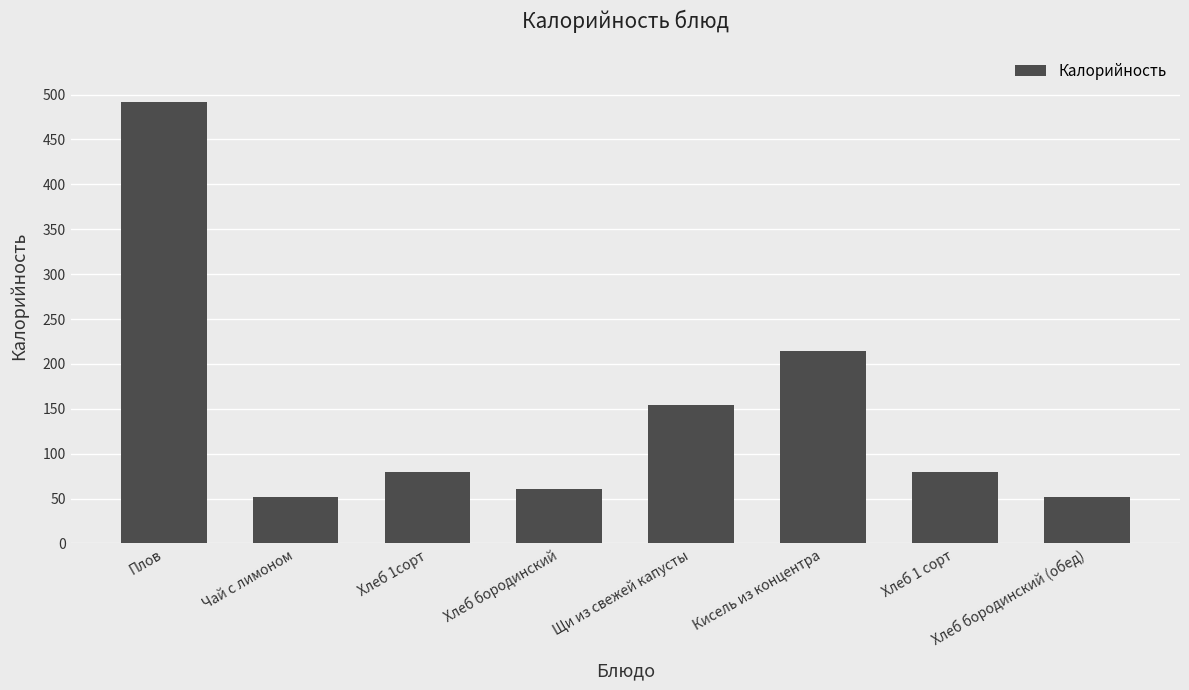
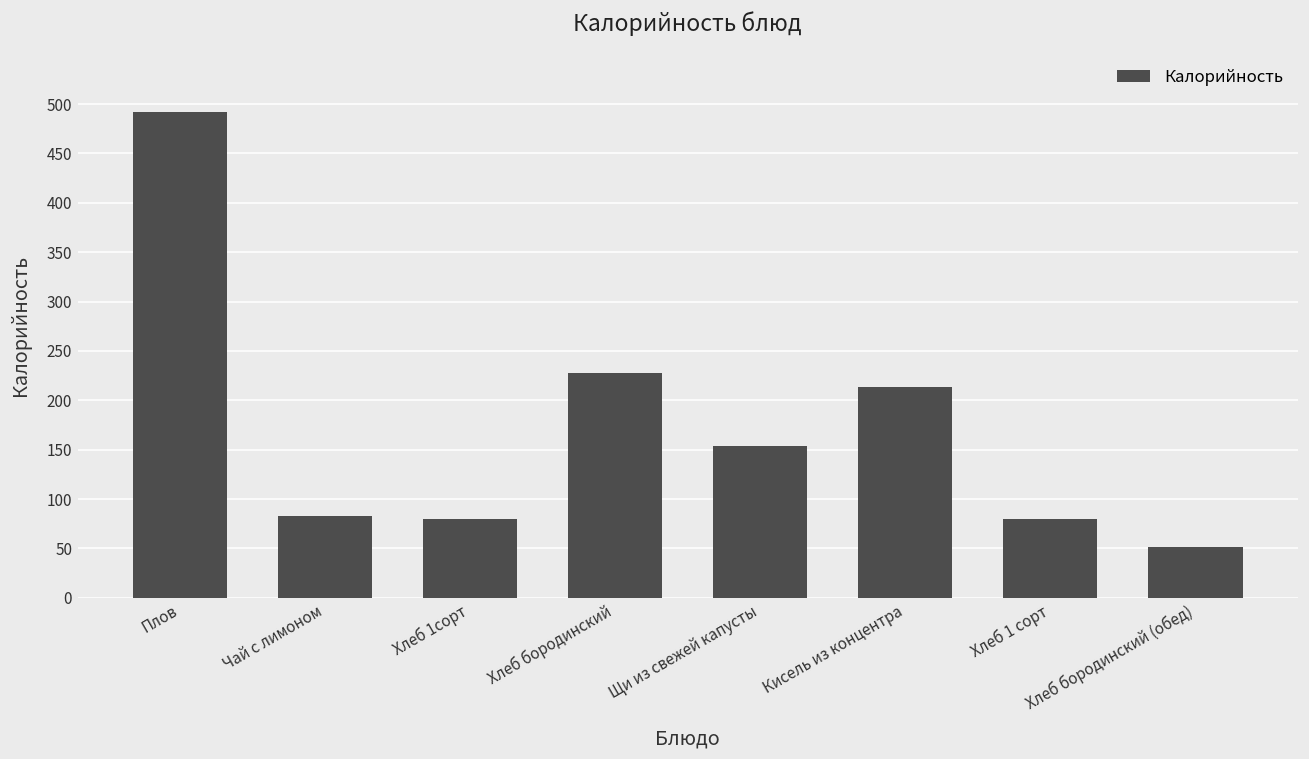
  {
    "Плов": 490,
-   "Чай с лимоном": 50,
+   "Чай с лимоном": 80,
    "Хлеб 1сорт": 80,
-   "Хлеб бородинский": 60,
+   "Хлеб бородинский": 230,
    "Щи из свежей капусты": 150,
    "Кисель из концентра": 210,
    "Хлеб 1 сорт": 80,
    "Хлеб бородинский (обед)": 50
  }
